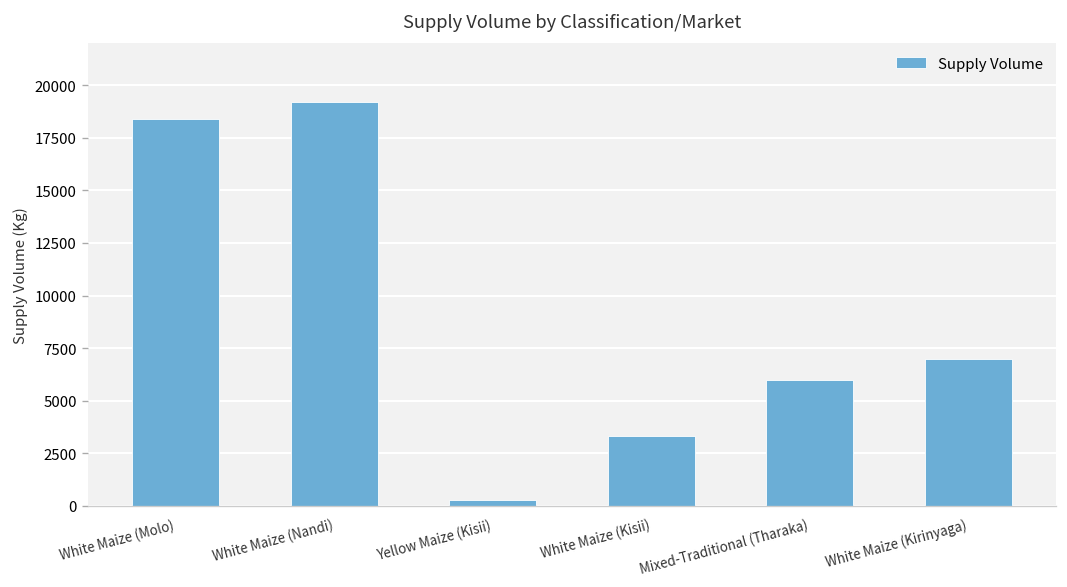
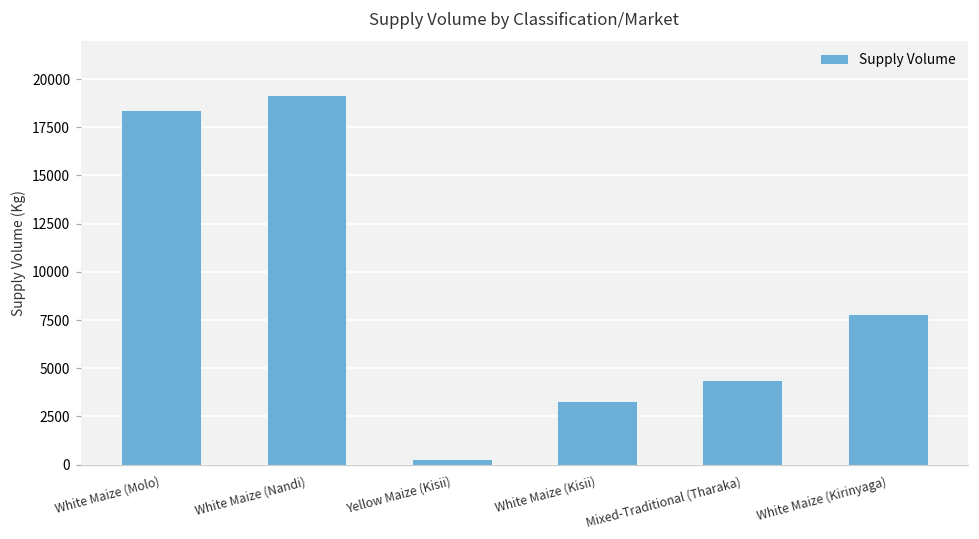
  {
    "White Maize (Molo)": 18400,
    "White Maize (Nandi)": 19200,
    "Yellow Maize (Kisii)": 300,
    "White Maize (Kisii)": 3300,
-   "Mixed-Traditional (Tharaka)": 6000,
-   "White Maize (Kirinyaga)": 7000
+   "Mixed-Traditional (Tharaka)": 4400,
+   "White Maize (Kirinyaga)": 7800
  }
